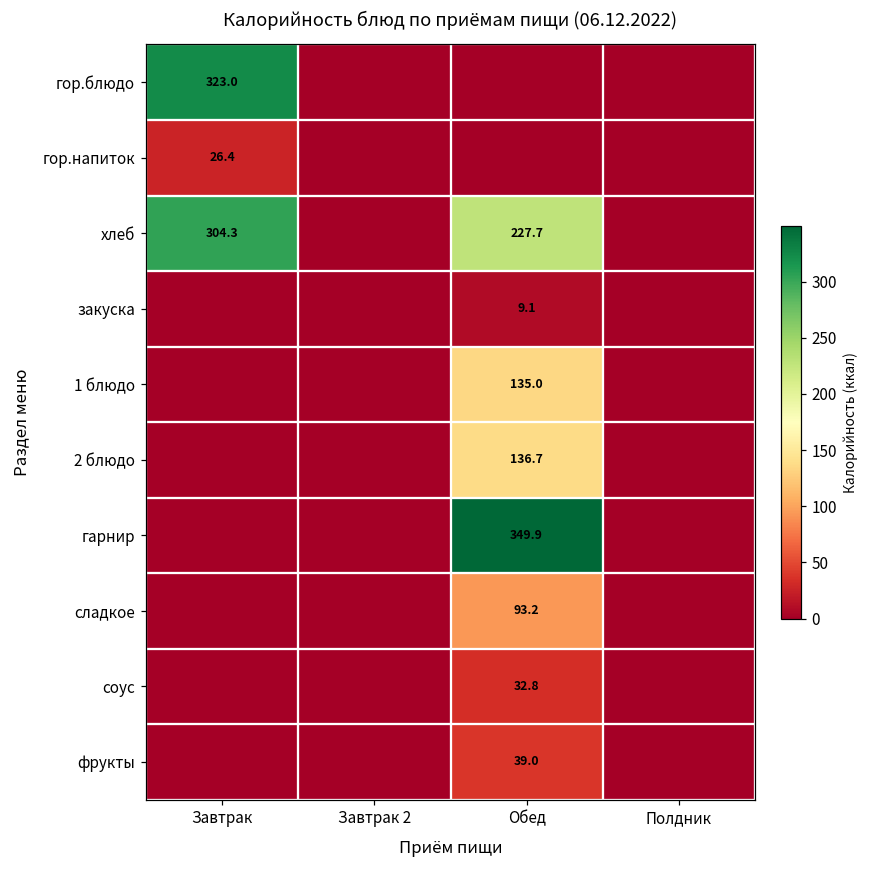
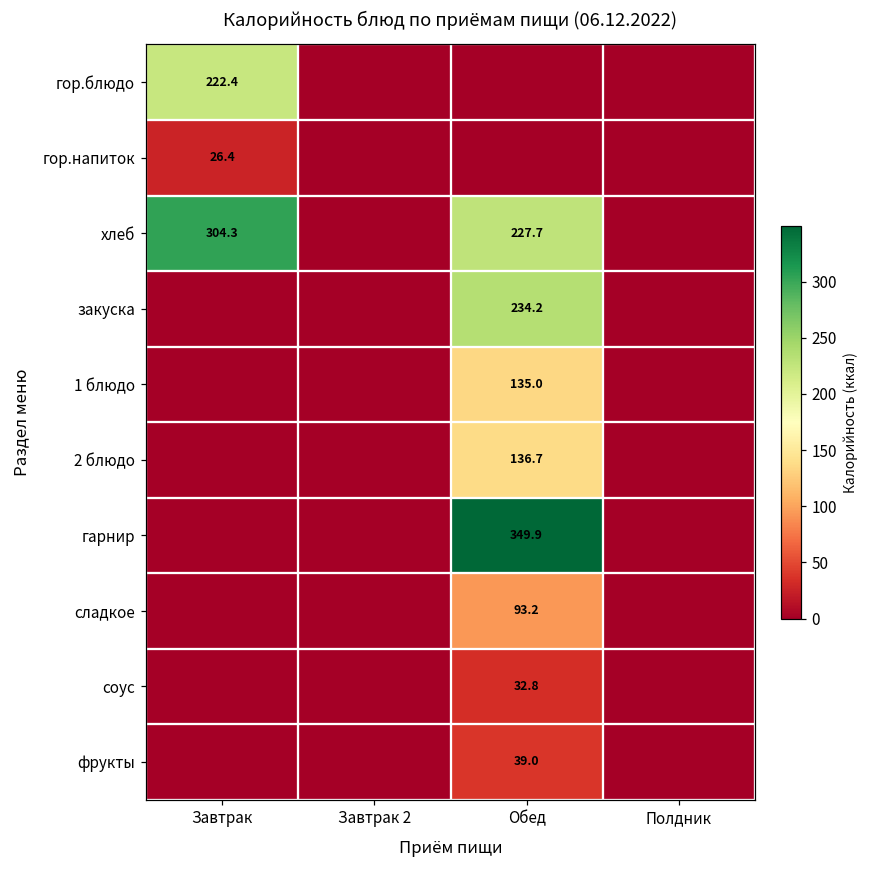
  {
    "гор.блюдо": {
-     "Завтрак": 323.0
+     "Завтрак": 222.4
    },
    "гор.напиток": {
      "Завтрак": 26.4
    },
    "хлеб": {
      "Завтрак": 304.3,
      "Обед": 227.7
    },
    "закуска": {
-     "Обед": 9.1
+     "Обед": 234.2
    },
    "1 блюдо": {
      "Обед": 135.0
    },
    "2 блюдо": {
      "Обед": 136.7
    },
    "гарнир": {
      "Обед": 349.9
    },
    "сладкое": {
      "Обед": 93.2
    },
    "соус": {
      "Обед": 32.8
    },
    "фрукты": {
      "Обед": 39.0
    }
  }
